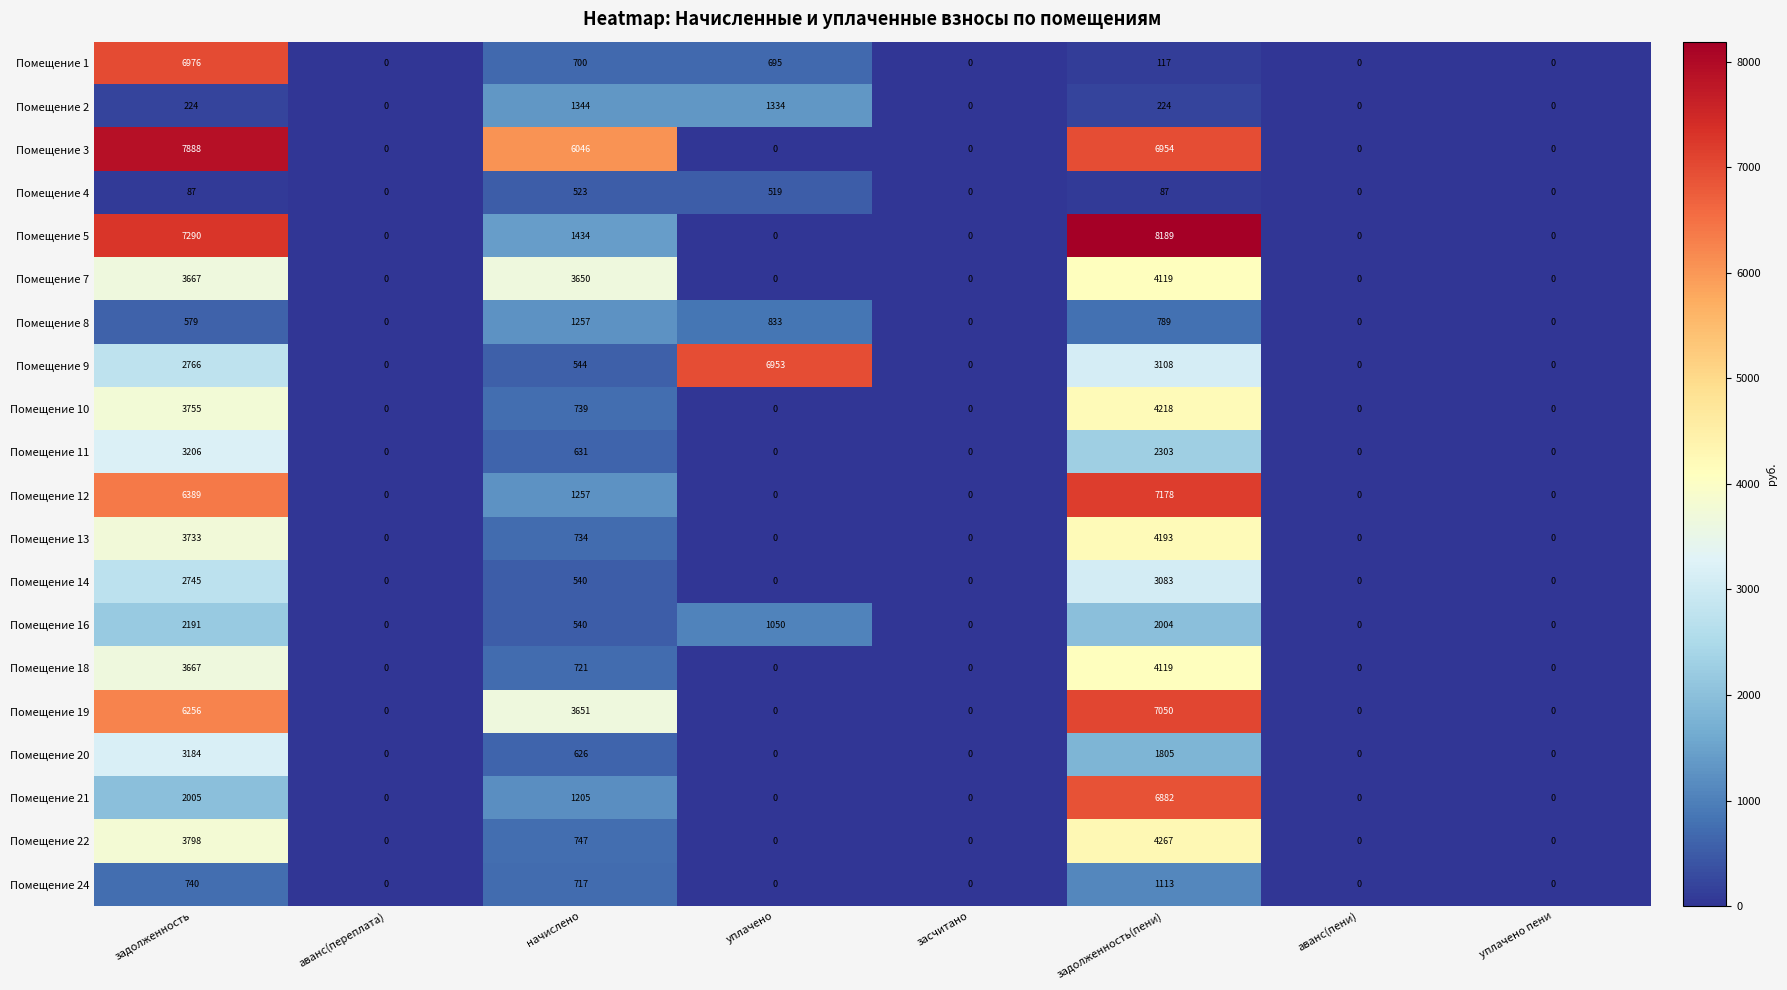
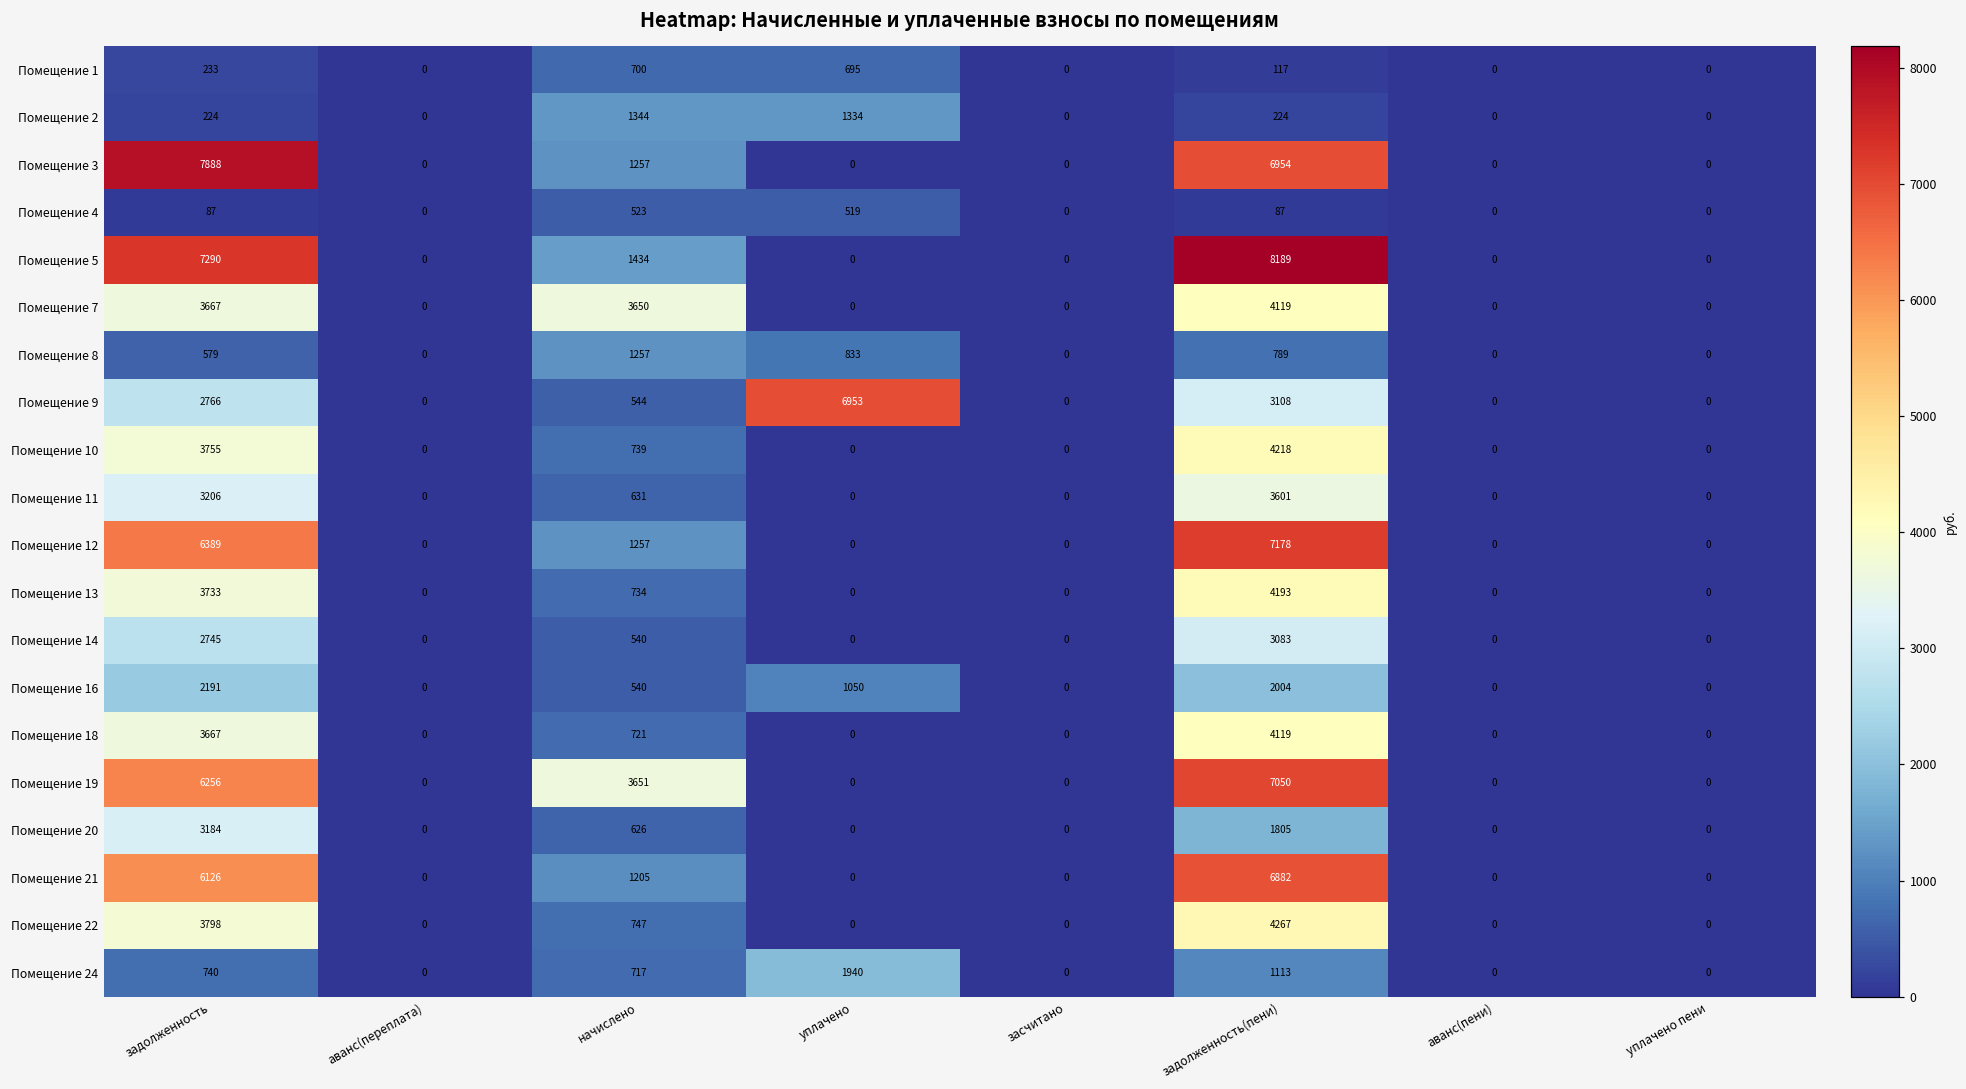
  {
    "Помещение 1": {
-     "задолженность": 6976,
+     "задолженность": 233,
      "аванс(переплата)": 0,
      "начислено": 700,
      "уплачено": 695,
      "засчитано": 0,
      "задолженность(пени)": 117,
      "аванс(пени)": 0,
      "уплачено пени": 0
    },
    "Помещение 2": {
      "задолженность": 224,
      "аванс(переплата)": 0,
      "начислено": 1344,
      "уплачено": 1334,
      "засчитано": 0,
      "задолженность(пени)": 224,
      "аванс(пени)": 0,
      "уплачено пени": 0
    },
    "Помещение 3": {
      "задолженность": 7888,
      "аванс(переплата)": 0,
-     "начислено": 6046,
+     "начислено": 1257,
      "уплачено": 0,
      "засчитано": 0,
      "задолженность(пени)": 6954,
      "аванс(пени)": 0,
      "уплачено пени": 0
    },
    "Помещение 4": {
      "задолженность": 87,
      "аванс(переплата)": 0,
      "начислено": 523,
      "уплачено": 519,
      "засчитано": 0,
      "задолженность(пени)": 87,
      "аванс(пени)": 0,
      "уплачено пени": 0
    },
    "Помещение 5": {
      "задолженность": 7290,
      "аванс(переплата)": 0,
      "начислено": 1434,
      "уплачено": 0,
      "засчитано": 0,
      "задолженность(пени)": 8189,
      "аванс(пени)": 0,
      "уплачено пени": 0
    },
    "Помещение 7": {
      "задолженность": 3667,
      "аванс(переплата)": 0,
      "начислено": 3650,
      "уплачено": 0,
      "засчитано": 0,
      "задолженность(пени)": 4119,
      "аванс(пени)": 0,
      "уплачено пени": 0
    },
    "Помещение 8": {
      "задолженность": 579,
      "аванс(переплата)": 0,
      "начислено": 1257,
      "уплачено": 833,
      "засчитано": 0,
      "задолженность(пени)": 789,
      "аванс(пени)": 0,
      "уплачено пени": 0
    },
    "Помещение 9": {
      "задолженность": 2766,
      "аванс(переплата)": 0,
      "начислено": 544,
      "уплачено": 6953,
      "засчитано": 0,
      "задолженность(пени)": 3108,
      "аванс(пени)": 0,
      "уплачено пени": 0
    },
    "Помещение 10": {
      "задолженность": 3755,
      "аванс(переплата)": 0,
      "начислено": 739,
      "уплачено": 0,
      "засчитано": 0,
      "задолженность(пени)": 4218,
      "аванс(пени)": 0,
      "уплачено пени": 0
    },
    "Помещение 11": {
      "задолженность": 3206,
      "аванс(переплата)": 0,
      "начислено": 631,
      "уплачено": 0,
      "засчитано": 0,
-     "задолженность(пени)": 2303,
+     "задолженность(пени)": 3601,
      "аванс(пени)": 0,
      "уплачено пени": 0
    },
    "Помещение 12": {
      "задолженность": 6389,
      "аванс(переплата)": 0,
      "начислено": 1257,
      "уплачено": 0,
      "засчитано": 0,
      "задолженность(пени)": 7178,
      "аванс(пени)": 0,
      "уплачено пени": 0
    },
    "Помещение 13": {
      "задолженность": 3733,
      "аванс(переплата)": 0,
      "начислено": 734,
      "уплачено": 0,
      "засчитано": 0,
      "задолженность(пени)": 4193,
      "аванс(пени)": 0,
      "уплачено пени": 0
    },
    "Помещение 14": {
      "задолженность": 2745,
      "аванс(переплата)": 0,
      "начислено": 540,
      "уплачено": 0,
      "засчитано": 0,
      "задолженность(пени)": 3083,
      "аванс(пени)": 0,
      "уплачено пени": 0
    },
    "Помещение 16": {
      "задолженность": 2191,
      "аванс(переплата)": 0,
      "начислено": 540,
      "уплачено": 1050,
      "засчитано": 0,
      "задолженность(пени)": 2004,
      "аванс(пени)": 0,
      "уплачено пени": 0
    },
    "Помещение 18": {
      "задолженность": 3667,
      "аванс(переплата)": 0,
      "начислено": 721,
      "уплачено": 0,
      "засчитано": 0,
      "задолженность(пени)": 4119,
      "аванс(пени)": 0,
      "уплачено пени": 0
    },
    "Помещение 19": {
      "задолженность": 6256,
      "аванс(переплата)": 0,
      "начислено": 3651,
      "уплачено": 0,
      "засчитано": 0,
      "задолженность(пени)": 7050,
      "аванс(пени)": 0,
      "уплачено пени": 0
    },
    "Помещение 20": {
      "задолженность": 3184,
      "аванс(переплата)": 0,
      "начислено": 626,
      "уплачено": 0,
      "засчитано": 0,
      "задолженность(пени)": 1805,
      "аванс(пени)": 0,
      "уплачено пени": 0
    },
    "Помещение 21": {
-     "задолженность": 2005,
+     "задолженность": 6126,
      "аванс(переплата)": 0,
      "начислено": 1205,
      "уплачено": 0,
      "засчитано": 0,
      "задолженность(пени)": 6882,
      "аванс(пени)": 0,
      "уплачено пени": 0
    },
    "Помещение 22": {
      "задолженность": 3798,
      "аванс(переплата)": 0,
      "начислено": 747,
      "уплачено": 0,
      "засчитано": 0,
      "задолженность(пени)": 4267,
      "аванс(пени)": 0,
      "уплачено пени": 0
    },
    "Помещение 24": {
      "задолженность": 740,
      "аванс(переплата)": 0,
      "начислено": 717,
-     "уплачено": 0,
+     "уплачено": 1940,
      "засчитано": 0,
      "задолженность(пени)": 1113,
      "аванс(пени)": 0,
      "уплачено пени": 0
    }
  }
